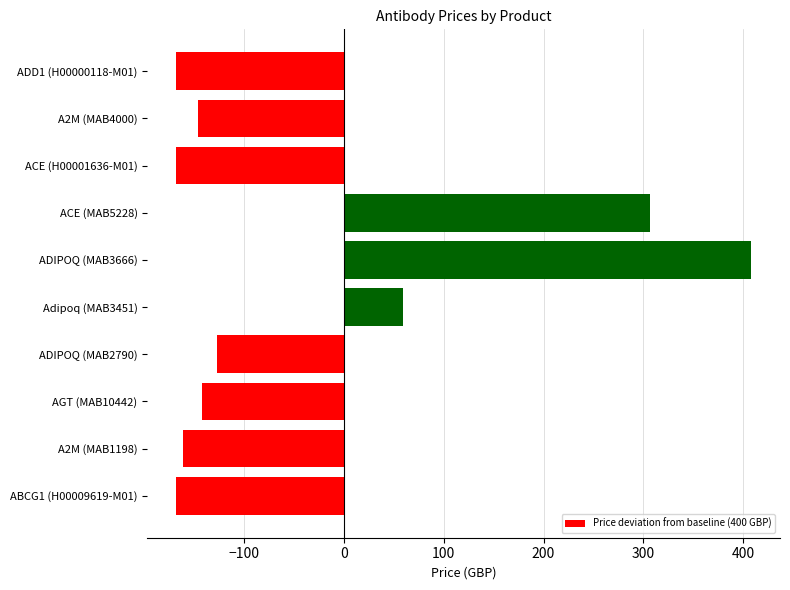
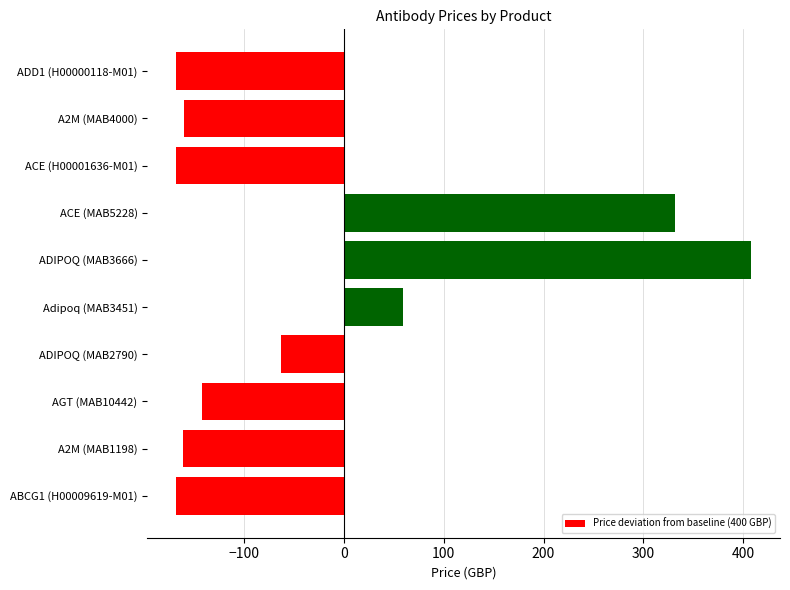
  {
    "ADD1 (H00000118-M01)": -170,
-   "A2M (MAB4000)": -150,
+   "A2M (MAB4000)": -160,
    "ACE (H00001636-M01)": -170,
-   "ACE (MAB5228)": 310,
+   "ACE (MAB5228)": 330,
    "ADIPOQ (MAB3666)": 410,
    "Adipoq (MAB3451)": 60,
-   "ADIPOQ (MAB2790)": -130,
+   "ADIPOQ (MAB2790)": -60,
    "AGT (MAB10442)": -140,
    "A2M (MAB1198)": -160,
    "ABCG1 (H00009619-M01)": -170
  }
